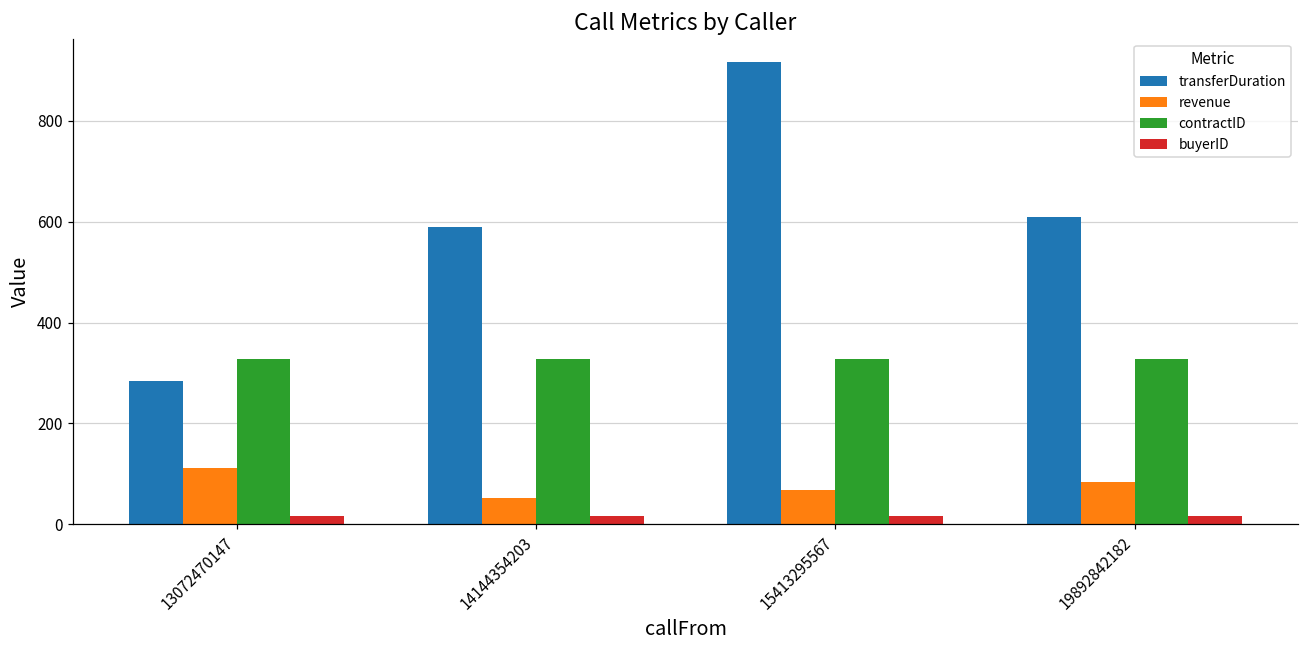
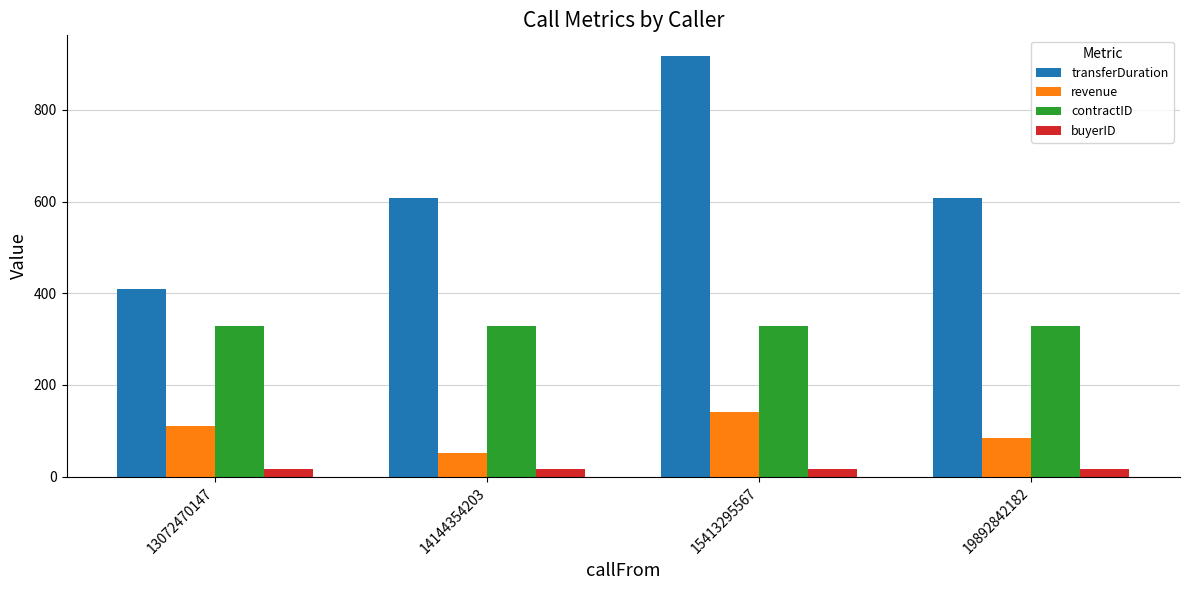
  {
    "transferDuration": {
-     "13072470147": 280,
-     "14144354203": 590,
+     "13072470147": 410,
+     "14144354203": 610,
      "15413295567": 920,
      "19892842182": 610
    },
    "revenue": {
      "13072470147": 110,
      "14144354203": 50,
-     "15413295567": 70,
+     "15413295567": 140,
      "19892842182": 80
    },
    "contractID": {
      "13072470147": 330,
      "14144354203": 330,
      "15413295567": 330,
      "19892842182": 330
    },
    "buyerID": {
      "13072470147": 20,
      "14144354203": 20,
      "15413295567": 20,
      "19892842182": 20
    }
  }
